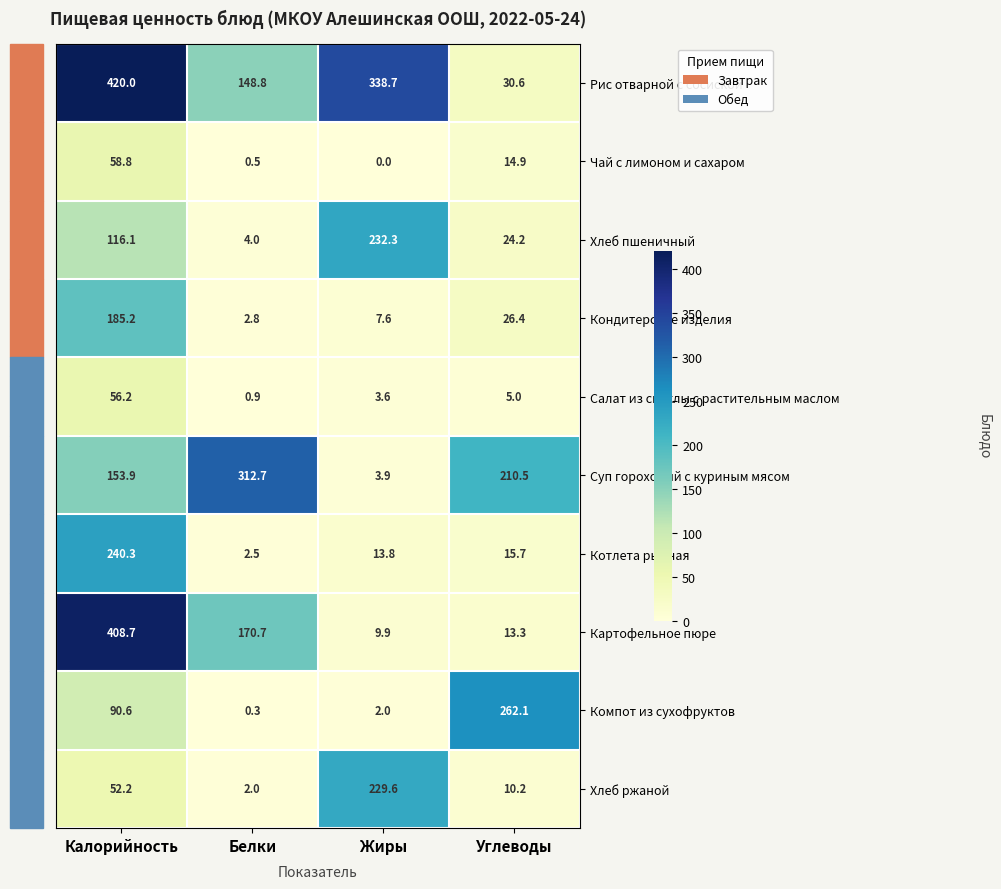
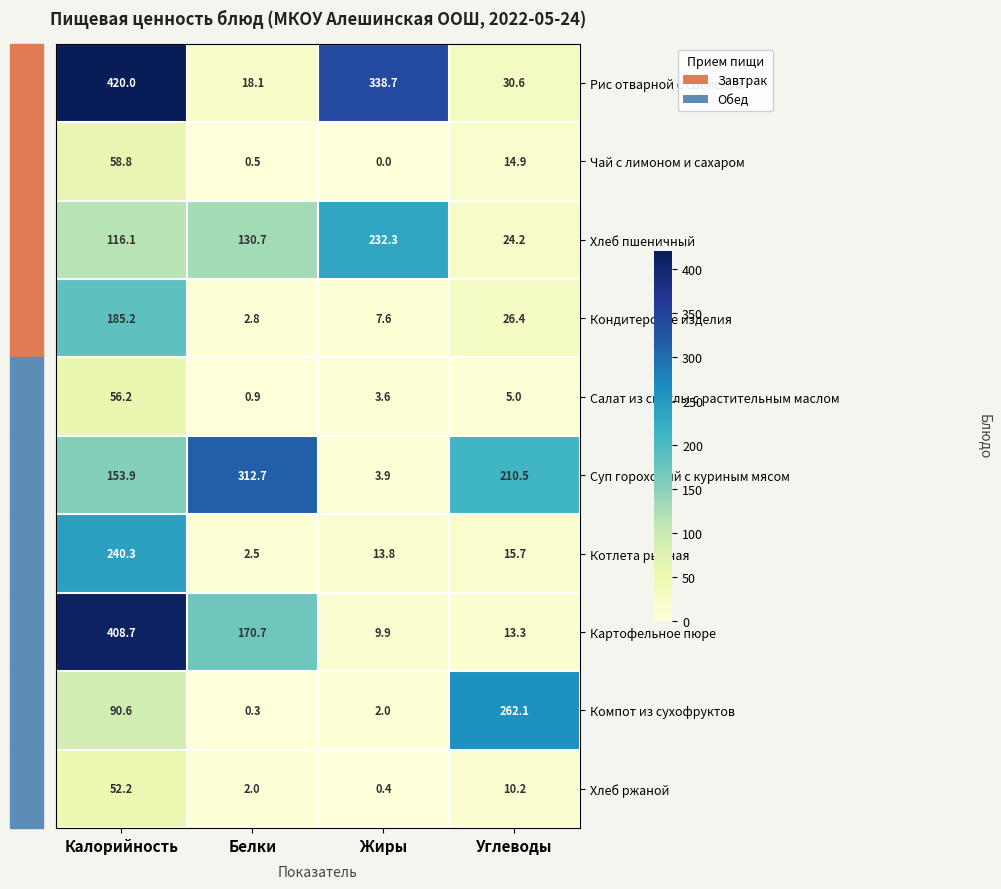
  {
    "Рис отварной с сосиской": {
      "Калорийность": 420.0,
-     "Белки": 148.8,
+     "Белки": 18.1,
      "Жиры": 338.7,
      "Углеводы": 30.6
    },
    "Чай с лимоном и сахаром": {
      "Калорийность": 58.8,
      "Белки": 0.5,
      "Жиры": 0.0,
      "Углеводы": 14.9
    },
    "Хлеб пшеничный": {
      "Калорийность": 116.1,
-     "Белки": 4.0,
+     "Белки": 130.7,
      "Жиры": 232.3,
      "Углеводы": 24.2
    },
    "Кондитерские изделия": {
      "Калорийность": 185.2,
      "Белки": 2.8,
      "Жиры": 7.6,
      "Углеводы": 26.4
    },
    "Салат из свеклы с растительным маслом": {
      "Калорийность": 56.2,
      "Белки": 0.9,
      "Жиры": 3.6,
      "Углеводы": 5.0
    },
    "Суп гороховый с куриным мясом": {
      "Калорийность": 153.9,
      "Белки": 312.7,
      "Жиры": 3.9,
      "Углеводы": 210.5
    },
    "Котлета рыбная": {
      "Калорийность": 240.3,
      "Белки": 2.5,
      "Жиры": 13.8,
      "Углеводы": 15.7
    },
    "Картофельное пюре": {
      "Калорийность": 408.7,
      "Белки": 170.7,
      "Жиры": 9.9,
      "Углеводы": 13.3
    },
    "Компот из сухофруктов": {
      "Калорийность": 90.6,
      "Белки": 0.3,
      "Жиры": 2.0,
      "Углеводы": 262.1
    },
    "Хлеб ржаной": {
      "Калорийность": 52.2,
      "Белки": 2.0,
-     "Жиры": 229.6,
+     "Жиры": 0.4,
      "Углеводы": 10.2
    }
  }
